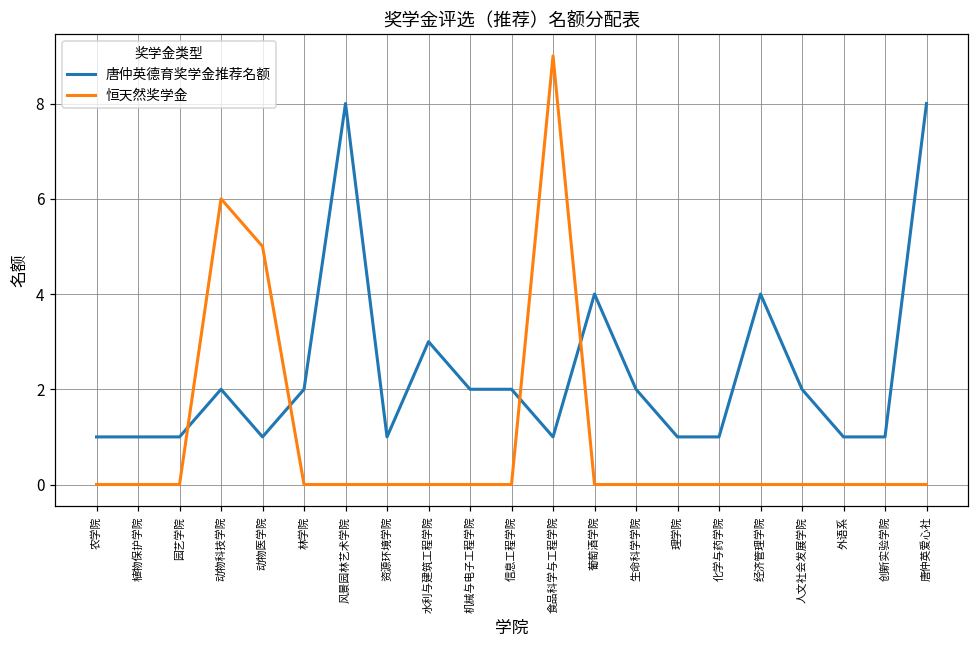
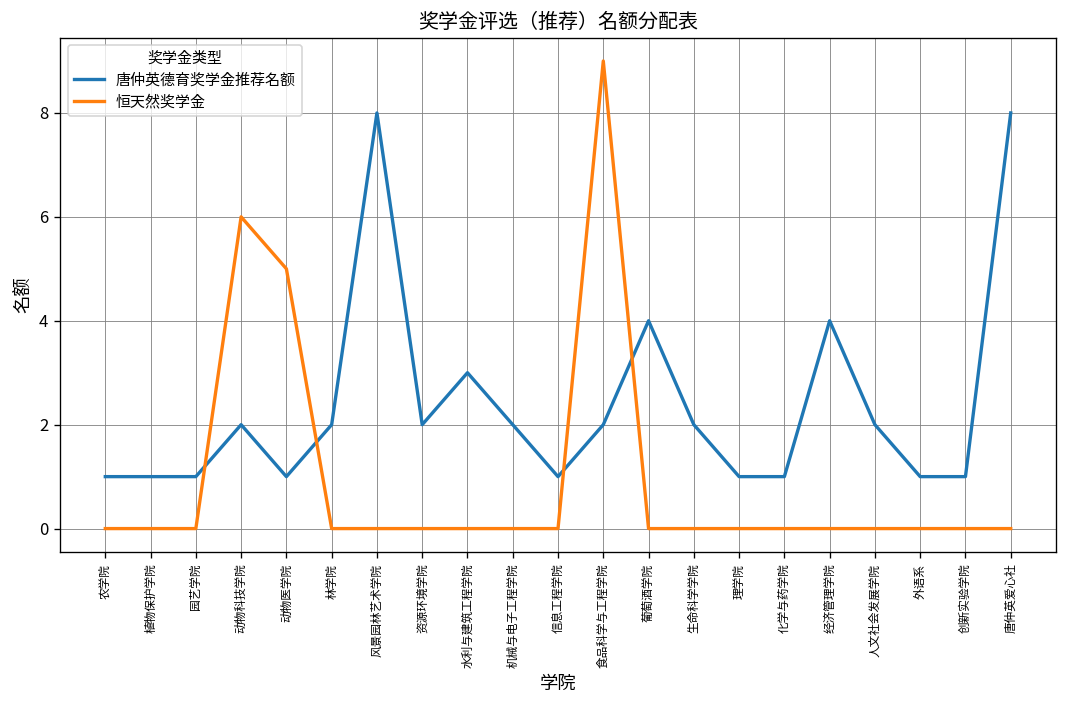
  {
    "唐仲英德育奖学金推荐名额": {
      "农学院": 1,
      "植物保护学院": 1,
      "园艺学院": 1,
      "动物科技学院": 2,
      "动物医学院": 1,
      "林学院": 2,
      "风景园林艺术学院": 8,
-     "资源环境学院": 1,
+     "资源环境学院": 2,
      "水利与建筑工程学院": 3,
      "机械与电子工程学院": 2,
-     "信息工程学院": 2,
-     "食品科学与工程学院": 1,
+     "信息工程学院": 1,
+     "食品科学与工程学院": 2,
      "葡萄酒学院": 4,
      "生命科学学院": 2,
      "理学院": 1,
      "化学与药学院": 1,
      "经济管理学院": 4,
      "人文社会发展学院": 2,
      "外语系": 1,
      "创新实验学院": 1,
      "唐仲英爱心社": 8
    },
    "恒天然奖学金": {
      "农学院": 0,
      "植物保护学院": 0,
      "园艺学院": 0,
      "动物科技学院": 6,
      "动物医学院": 5,
      "林学院": 0,
      "风景园林艺术学院": 0,
      "资源环境学院": 0,
      "水利与建筑工程学院": 0,
      "机械与电子工程学院": 0,
      "信息工程学院": 0,
      "食品科学与工程学院": 9,
      "葡萄酒学院": 0,
      "生命科学学院": 0,
      "理学院": 0,
      "化学与药学院": 0,
      "经济管理学院": 0,
      "人文社会发展学院": 0,
      "外语系": 0,
      "创新实验学院": 0,
      "唐仲英爱心社": 0
    }
  }
